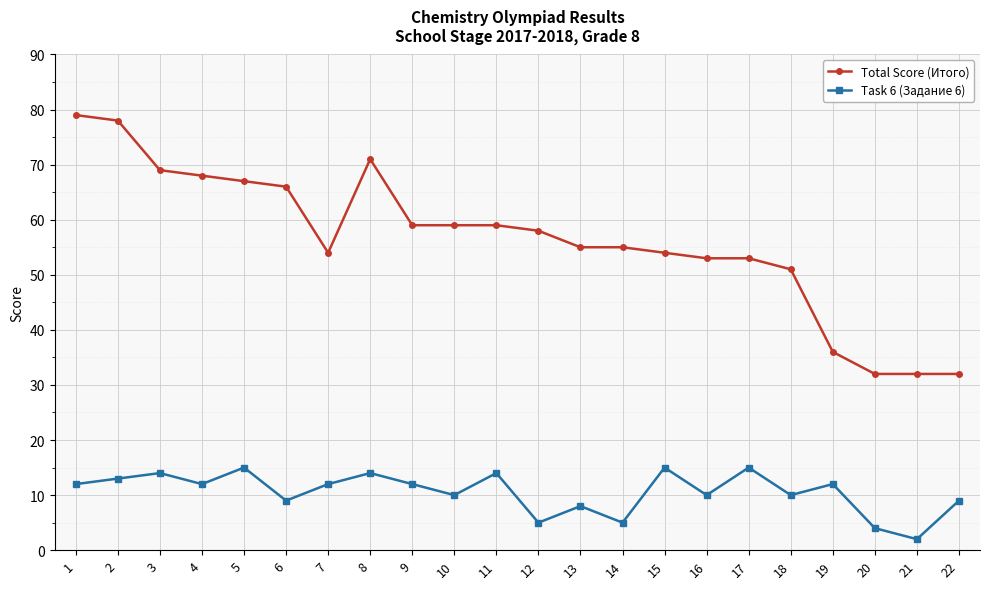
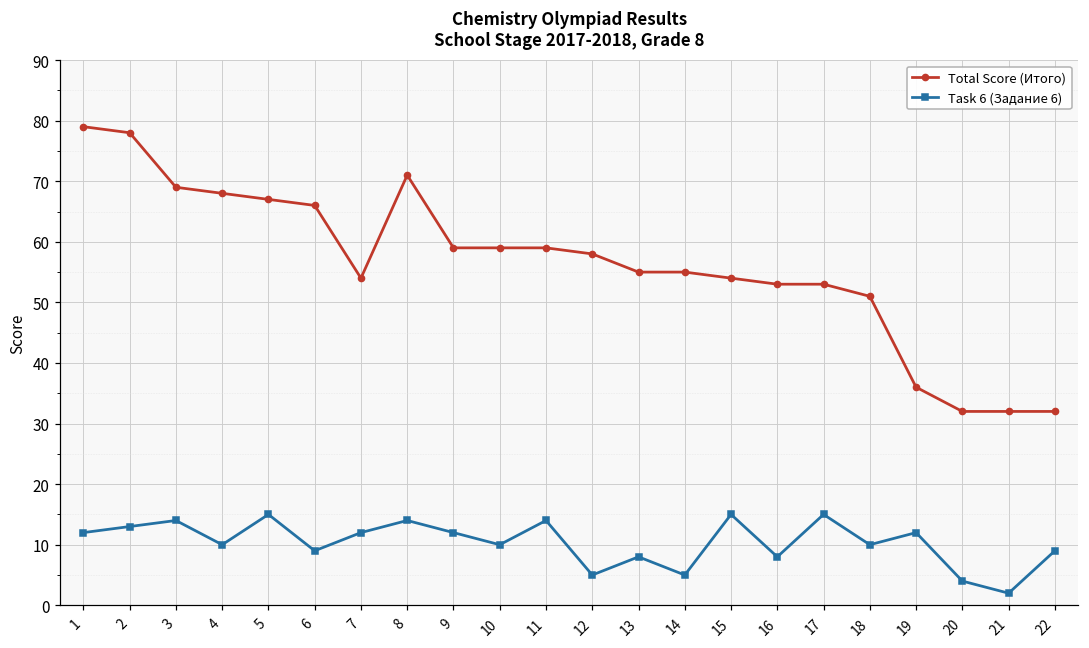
  {
    "Total Score (Итого)": {
      "1": 79,
      "2": 78,
      "3": 69,
      "4": 68,
      "5": 67,
      "6": 66,
      "7": 54,
      "8": 71,
      "9": 59,
      "10": 59,
      "11": 59,
      "12": 58,
      "13": 55,
      "14": 55,
      "15": 54,
      "16": 53,
      "17": 53,
      "18": 51,
      "19": 36,
      "20": 32,
      "21": 32,
      "22": 32
    },
    "Task 6 (Задание 6)": {
      "1": 12,
      "2": 13,
      "3": 14,
-     "4": 12,
+     "4": 10,
      "5": 15,
      "6": 9,
      "7": 12,
      "8": 14,
      "9": 12,
      "10": 10,
      "11": 14,
      "12": 5,
      "13": 8,
      "14": 5,
      "15": 15,
-     "16": 10,
+     "16": 8,
      "17": 15,
      "18": 10,
      "19": 12,
      "20": 4,
      "21": 2,
      "22": 9
    }
  }
